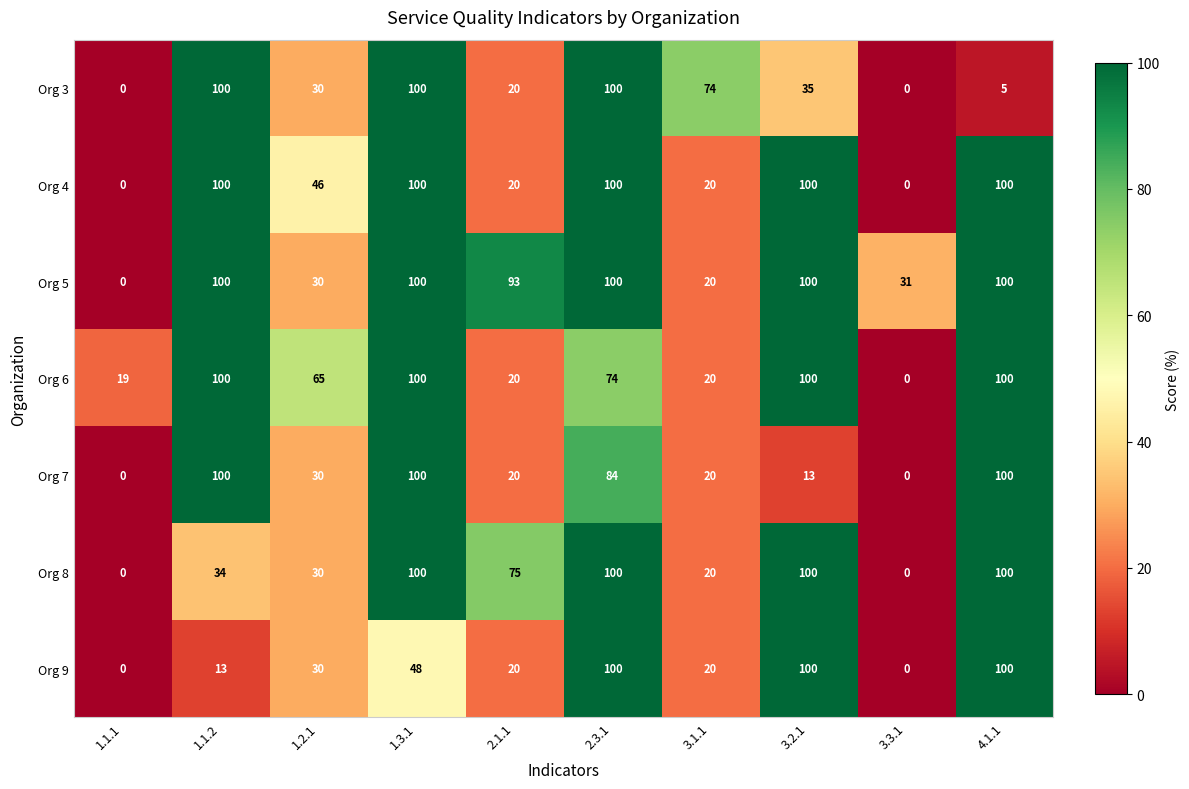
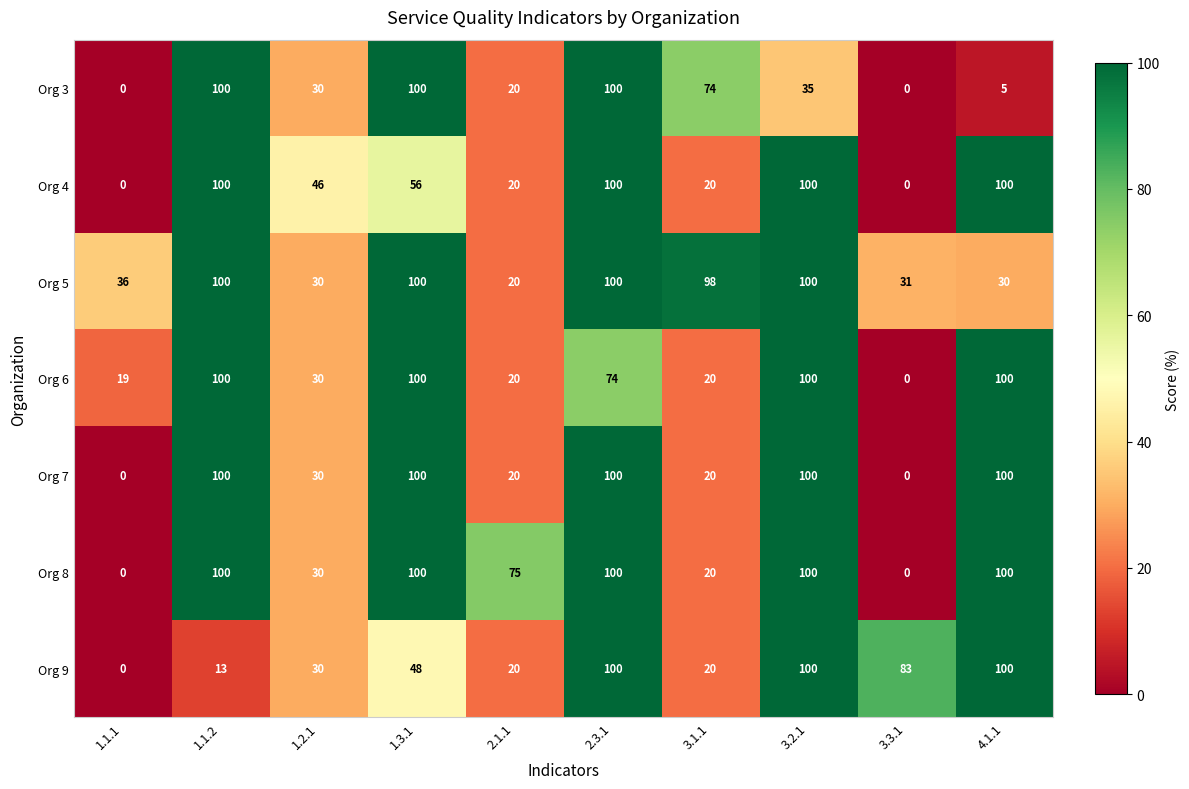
  {
    "Org 3": {
      "1.1.1": 0,
      "1.1.2": 100,
      "1.2.1": 30,
      "1.3.1": 100,
      "2.1.1": 20,
      "2.3.1": 100,
      "3.1.1": 74,
      "3.2.1": 35,
      "3.3.1": 0,
      "4.1.1": 5
    },
    "Org 4": {
      "1.1.1": 0,
      "1.1.2": 100,
      "1.2.1": 46,
-     "1.3.1": 100,
+     "1.3.1": 56,
      "2.1.1": 20,
      "2.3.1": 100,
      "3.1.1": 20,
      "3.2.1": 100,
      "3.3.1": 0,
      "4.1.1": 100
    },
    "Org 5": {
-     "1.1.1": 0,
+     "1.1.1": 36,
      "1.1.2": 100,
      "1.2.1": 30,
      "1.3.1": 100,
-     "2.1.1": 93,
+     "2.1.1": 20,
      "2.3.1": 100,
-     "3.1.1": 20,
+     "3.1.1": 98,
      "3.2.1": 100,
      "3.3.1": 31,
-     "4.1.1": 100
+     "4.1.1": 30
    },
    "Org 6": {
      "1.1.1": 19,
      "1.1.2": 100,
-     "1.2.1": 65,
+     "1.2.1": 30,
      "1.3.1": 100,
      "2.1.1": 20,
      "2.3.1": 74,
      "3.1.1": 20,
      "3.2.1": 100,
      "3.3.1": 0,
      "4.1.1": 100
    },
    "Org 7": {
      "1.1.1": 0,
      "1.1.2": 100,
      "1.2.1": 30,
      "1.3.1": 100,
      "2.1.1": 20,
-     "2.3.1": 84,
+     "2.3.1": 100,
      "3.1.1": 20,
-     "3.2.1": 13,
+     "3.2.1": 100,
      "3.3.1": 0,
      "4.1.1": 100
    },
    "Org 8": {
      "1.1.1": 0,
-     "1.1.2": 34,
+     "1.1.2": 100,
      "1.2.1": 30,
      "1.3.1": 100,
      "2.1.1": 75,
      "2.3.1": 100,
      "3.1.1": 20,
      "3.2.1": 100,
      "3.3.1": 0,
      "4.1.1": 100
    },
    "Org 9": {
      "1.1.1": 0,
      "1.1.2": 13,
      "1.2.1": 30,
      "1.3.1": 48,
      "2.1.1": 20,
      "2.3.1": 100,
      "3.1.1": 20,
      "3.2.1": 100,
-     "3.3.1": 0,
+     "3.3.1": 83,
      "4.1.1": 100
    }
  }
